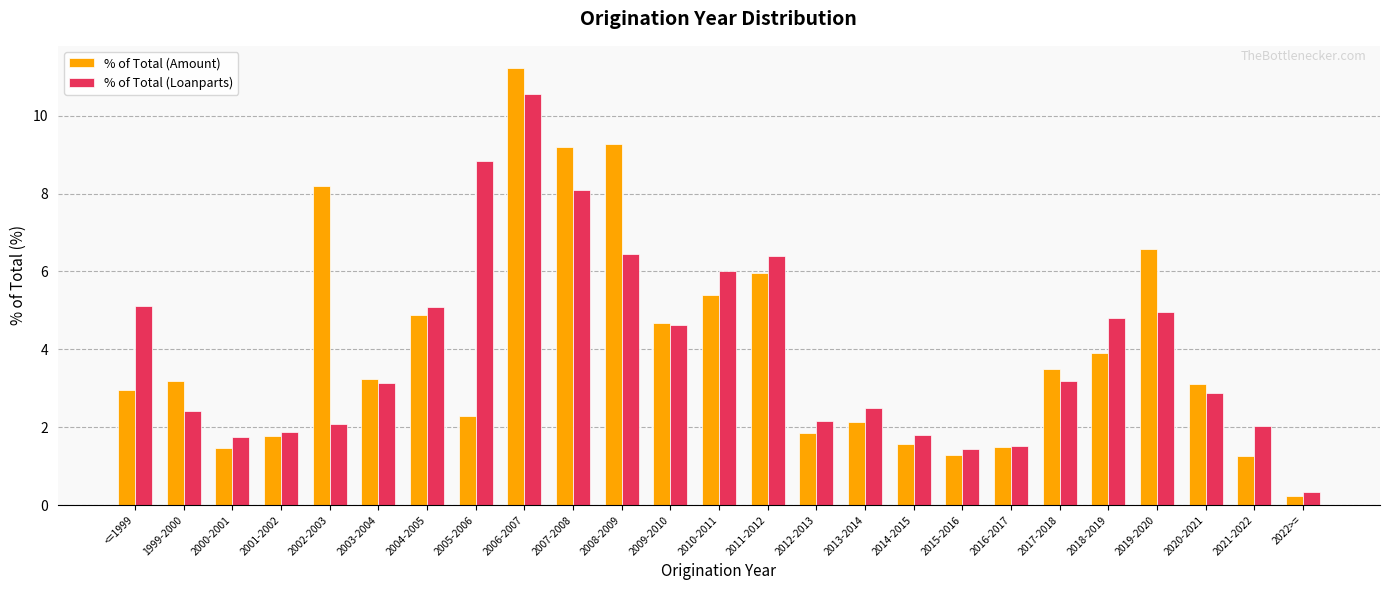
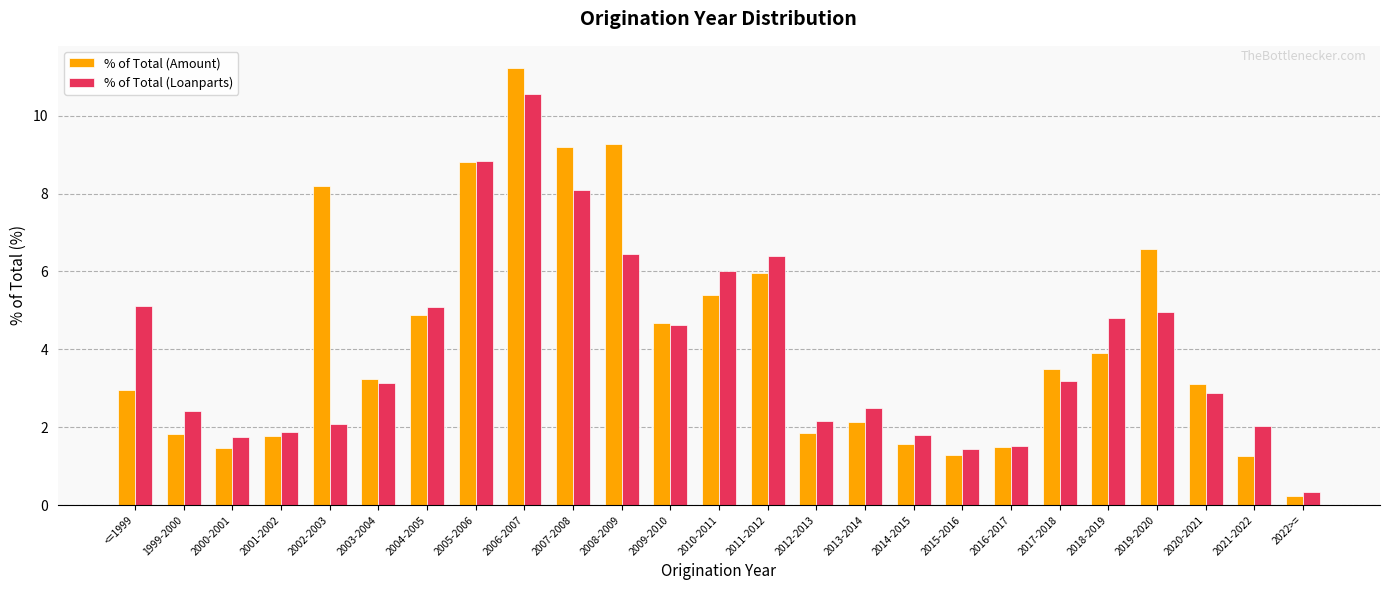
  {
    "% of Total (Amount)": {
      "<=1999": 3.0,
-     "1999-2000": 3.2,
+     "1999-2000": 1.8,
      "2000-2001": 1.5,
      "2001-2002": 1.8,
      "2002-2003": 8.2,
      "2003-2004": 3.2,
      "2004-2005": 4.9,
-     "2005-2006": 2.3,
+     "2005-2006": 8.8,
      "2006-2007": 11.2,
      "2007-2008": 9.2,
      "2008-2009": 9.3,
      "2009-2010": 4.7,
      "2010-2011": 5.4,
      "2011-2012": 5.9,
      "2012-2013": 1.9,
      "2013-2014": 2.1,
      "2014-2015": 1.6,
      "2015-2016": 1.3,
      "2016-2017": 1.5,
      "2017-2018": 3.5,
      "2018-2019": 3.9,
      "2019-2020": 6.6,
      "2020-2021": 3.1,
      "2021-2022": 1.3,
      "2022>=": 0.2
    },
    "% of Total (Loanparts)": {
      "<=1999": 5.1,
      "1999-2000": 2.4,
      "2000-2001": 1.8,
      "2001-2002": 1.9,
      "2002-2003": 2.1,
      "2003-2004": 3.1,
      "2004-2005": 5.1,
      "2005-2006": 8.8,
      "2006-2007": 10.6,
      "2007-2008": 8.1,
      "2008-2009": 6.5,
      "2009-2010": 4.6,
      "2010-2011": 6.0,
      "2011-2012": 6.4,
      "2012-2013": 2.2,
      "2013-2014": 2.5,
      "2014-2015": 1.8,
      "2015-2016": 1.4,
      "2016-2017": 1.5,
      "2017-2018": 3.2,
      "2018-2019": 4.8,
      "2019-2020": 5.0,
      "2020-2021": 2.9,
      "2021-2022": 2.0,
      "2022>=": 0.3
    }
  }
